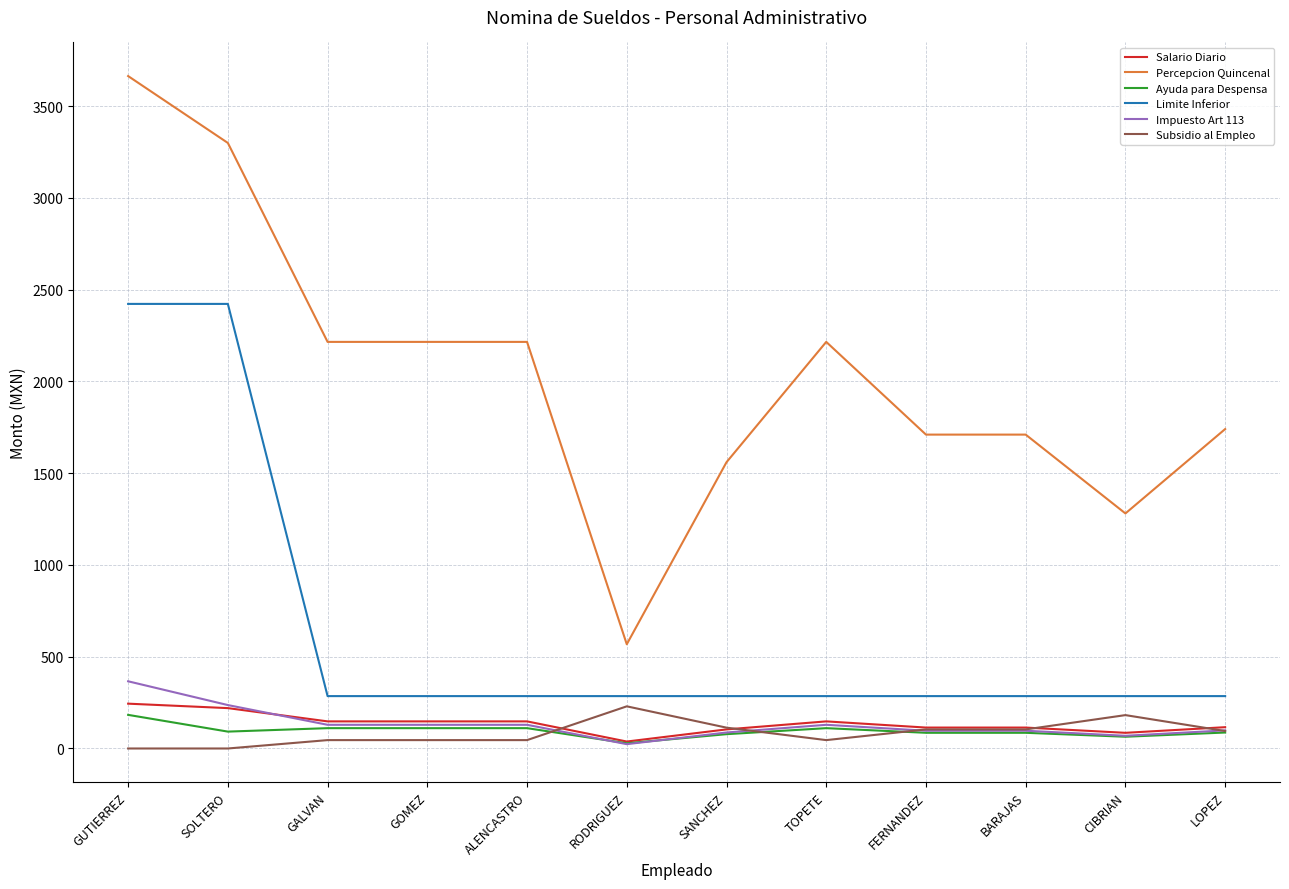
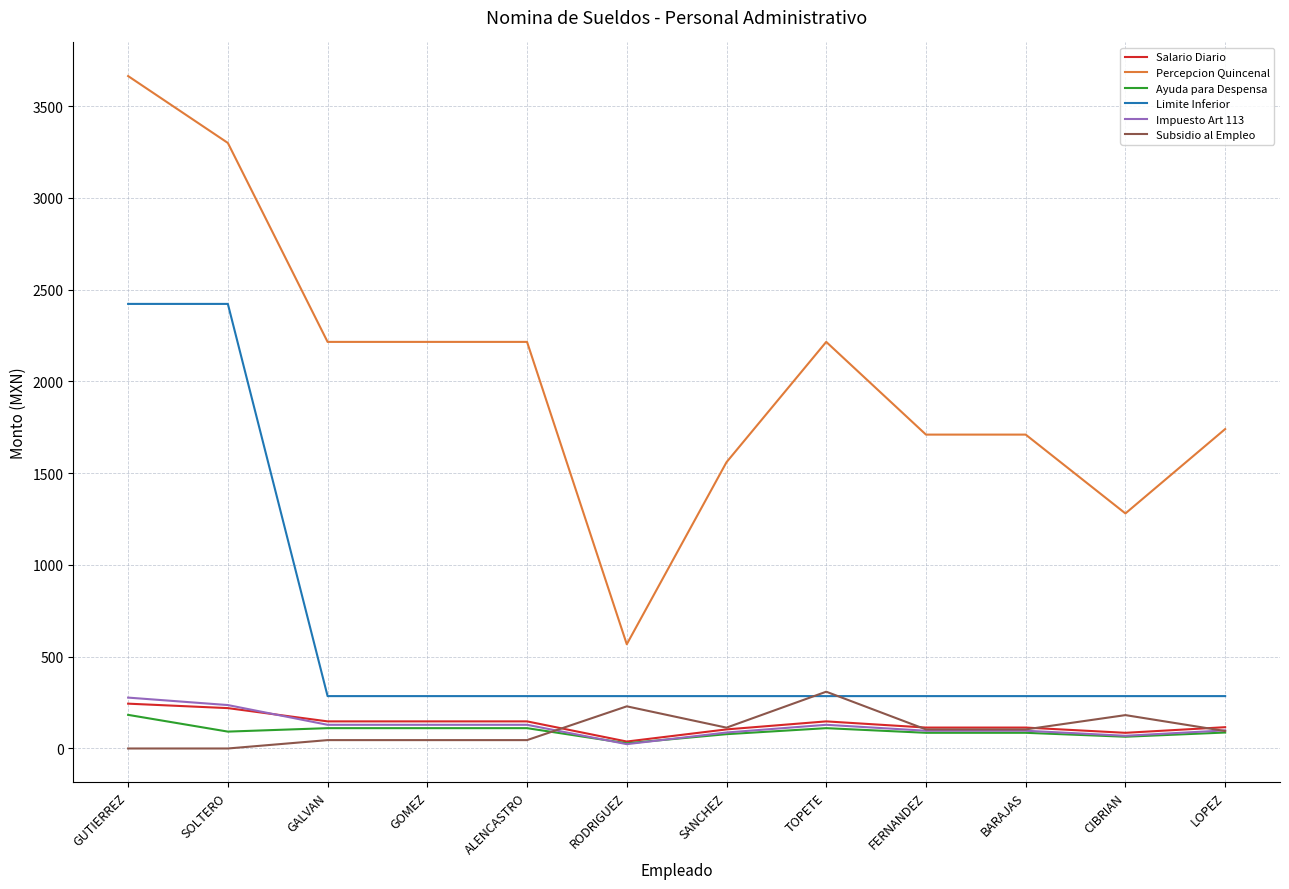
  {
    "Salario Diario": {
      "GUTIERREZ": 240,
      "SOLTERO": 220,
      "GALVAN": 150,
      "GOMEZ": 150,
      "ALENCASTRO": 150,
      "TOPETE": 150,
      "CIBRIAN": 90,
      "LOPEZ": 120
    },
    "Percepcion Quincenal": {
      "GUTIERREZ": 3660,
      "SOLTERO": 3300,
      "GALVAN": 2220,
      "GOMEZ": 2220,
      "ALENCASTRO": 2220,
      "RODRIGUEZ": 570,
      "SANCHEZ": 1560,
      "TOPETE": 2220,
      "FERNANDEZ": 1710,
      "BARAJAS": 1710,
      "CIBRIAN": 1280,
      "LOPEZ": 1740
    },
    "Ayuda para Despensa": {
      "GUTIERREZ": 180,
      "SOLTERO": 90,
      "GALVAN": 110,
      "GOMEZ": 110,
      "ALENCASTRO": 110,
      "TOPETE": 110
    },
    "Limite Inferior": {
      "GUTIERREZ": 2420,
      "SOLTERO": 2420,
      "GALVAN": 290,
      "GOMEZ": 290,
      "ALENCASTRO": 290,
      "RODRIGUEZ": 290,
      "SANCHEZ": 290,
      "TOPETE": 290,
      "FERNANDEZ": 290,
      "BARAJAS": 290,
      "CIBRIAN": 290,
      "LOPEZ": 290
    },
    "Impuesto Art 113": {
-     "GUTIERREZ": 370,
+     "GUTIERREZ": 280,
      "SOLTERO": 240,
      "GALVAN": 130,
      "GOMEZ": 130,
      "ALENCASTRO": 130,
      "TOPETE": 130
    },
    "Subsidio al Empleo": {
      "GUTIERREZ": 0,
      "SOLTERO": 0,
      "GALVAN": 50,
      "GOMEZ": 50,
      "ALENCASTRO": 50,
      "RODRIGUEZ": 230,
-     "TOPETE": 50,
+     "TOPETE": 310,
      "CIBRIAN": 180
    }
  }
